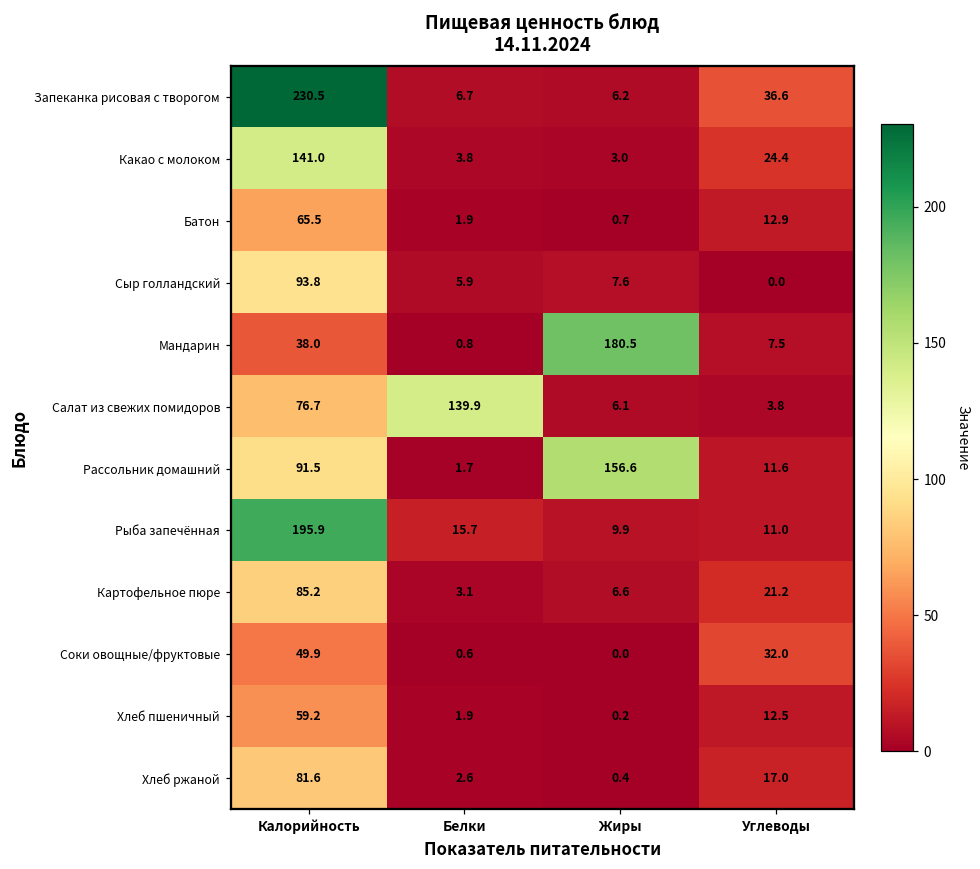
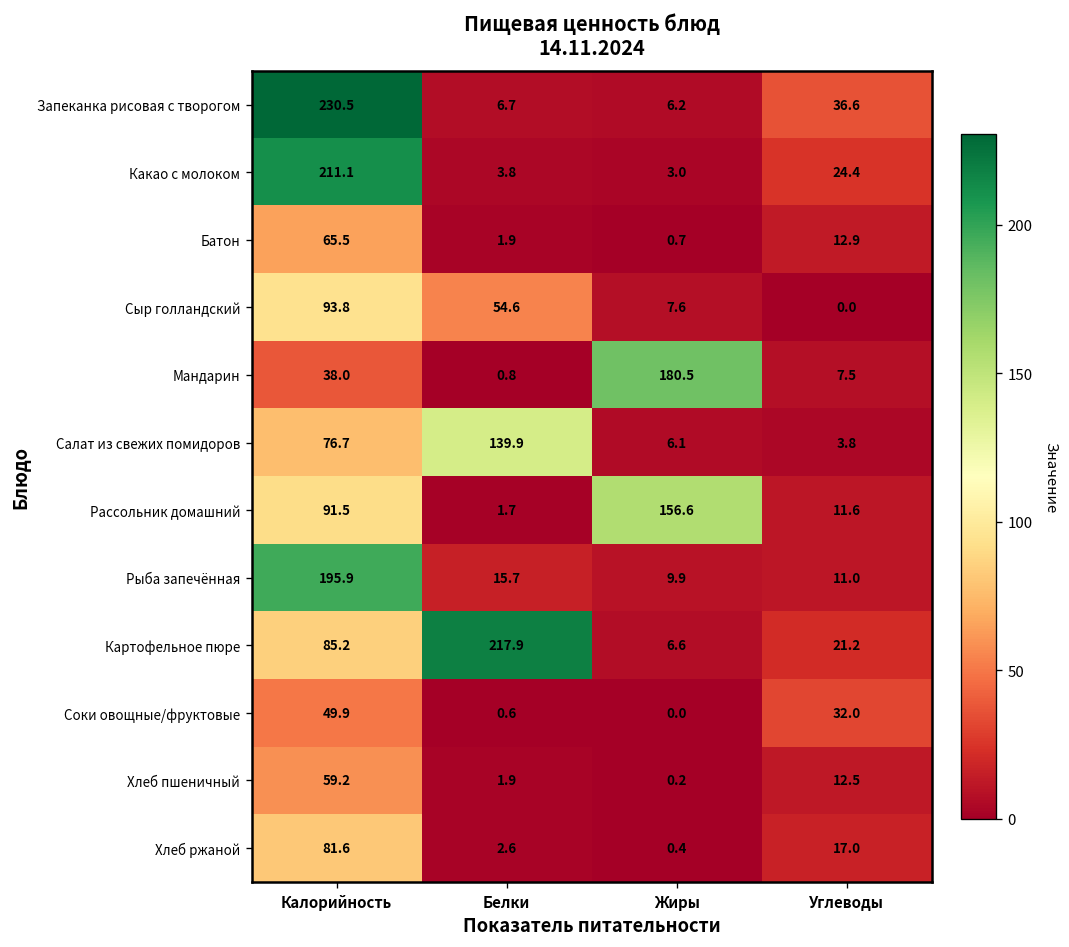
  {
    "Запеканка рисовая с творогом": {
      "Калорийность": 230.5,
      "Белки": 6.7,
      "Жиры": 6.2,
      "Углеводы": 36.6
    },
    "Какао с молоком": {
-     "Калорийность": 141.0,
+     "Калорийность": 211.1,
      "Белки": 3.8,
      "Жиры": 3.0,
      "Углеводы": 24.4
    },
    "Батон": {
      "Калорийность": 65.5,
      "Белки": 1.9,
      "Жиры": 0.7,
      "Углеводы": 12.9
    },
    "Сыр голландский": {
      "Калорийность": 93.8,
-     "Белки": 5.9,
+     "Белки": 54.6,
      "Жиры": 7.6,
      "Углеводы": 0.0
    },
    "Мандарин": {
      "Калорийность": 38.0,
      "Белки": 0.8,
      "Жиры": 180.5,
      "Углеводы": 7.5
    },
    "Салат из свежих помидоров": {
      "Калорийность": 76.7,
      "Белки": 139.9,
      "Жиры": 6.1,
      "Углеводы": 3.8
    },
    "Рассольник домашний": {
      "Калорийность": 91.5,
      "Белки": 1.7,
      "Жиры": 156.6,
      "Углеводы": 11.6
    },
    "Рыба запечённая": {
      "Калорийность": 195.9,
      "Белки": 15.7,
      "Жиры": 9.9,
      "Углеводы": 11.0
    },
    "Картофельное пюре": {
      "Калорийность": 85.2,
-     "Белки": 3.1,
+     "Белки": 217.9,
      "Жиры": 6.6,
      "Углеводы": 21.2
    },
    "Соки овощные/фруктовые": {
      "Калорийность": 49.9,
      "Белки": 0.6,
      "Жиры": 0.0,
      "Углеводы": 32.0
    },
    "Хлеб пшеничный": {
      "Калорийность": 59.2,
      "Белки": 1.9,
      "Жиры": 0.2,
      "Углеводы": 12.5
    },
    "Хлеб ржаной": {
      "Калорийность": 81.6,
      "Белки": 2.6,
      "Жиры": 0.4,
      "Углеводы": 17.0
    }
  }
